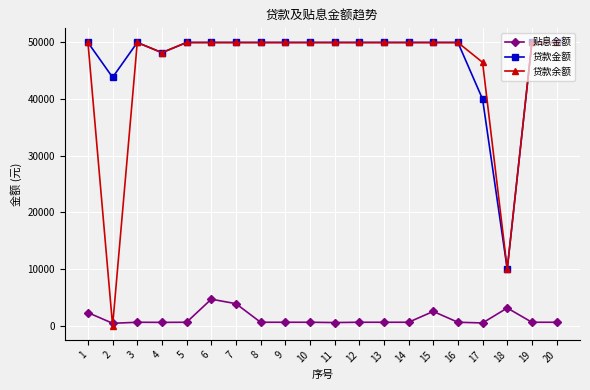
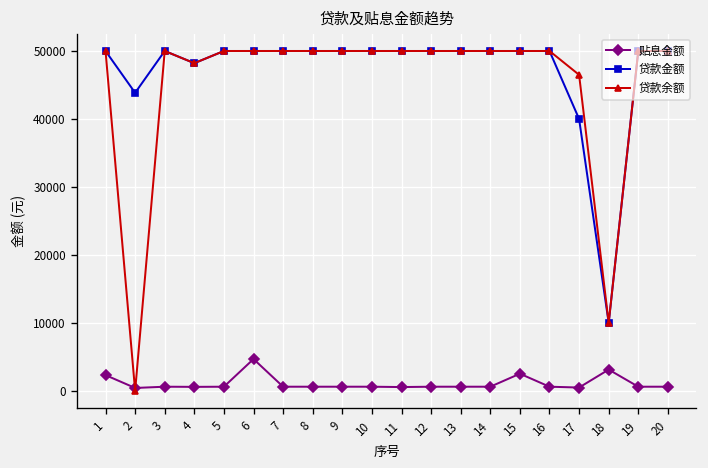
  {
    "贴息金额": {
      "1": 2000,
      "3": 1000,
      "4": 1000,
      "5": 1000,
      "6": 5000,
-     "7": 4000,
+     "7": 1000,
      "8": 1000,
      "9": 1000,
      "10": 1000,
      "11": 1000,
      "12": 1000,
      "13": 1000,
      "14": 1000,
      "15": 3000,
      "16": 1000,
      "17": 0,
      "18": 3000,
      "19": 1000,
      "20": 1000
    },
    "贷款金额": {
      "2": 44000,
      "17": 40000
    },
    "贷款余额": {
      "17": 46000
    }
  }
